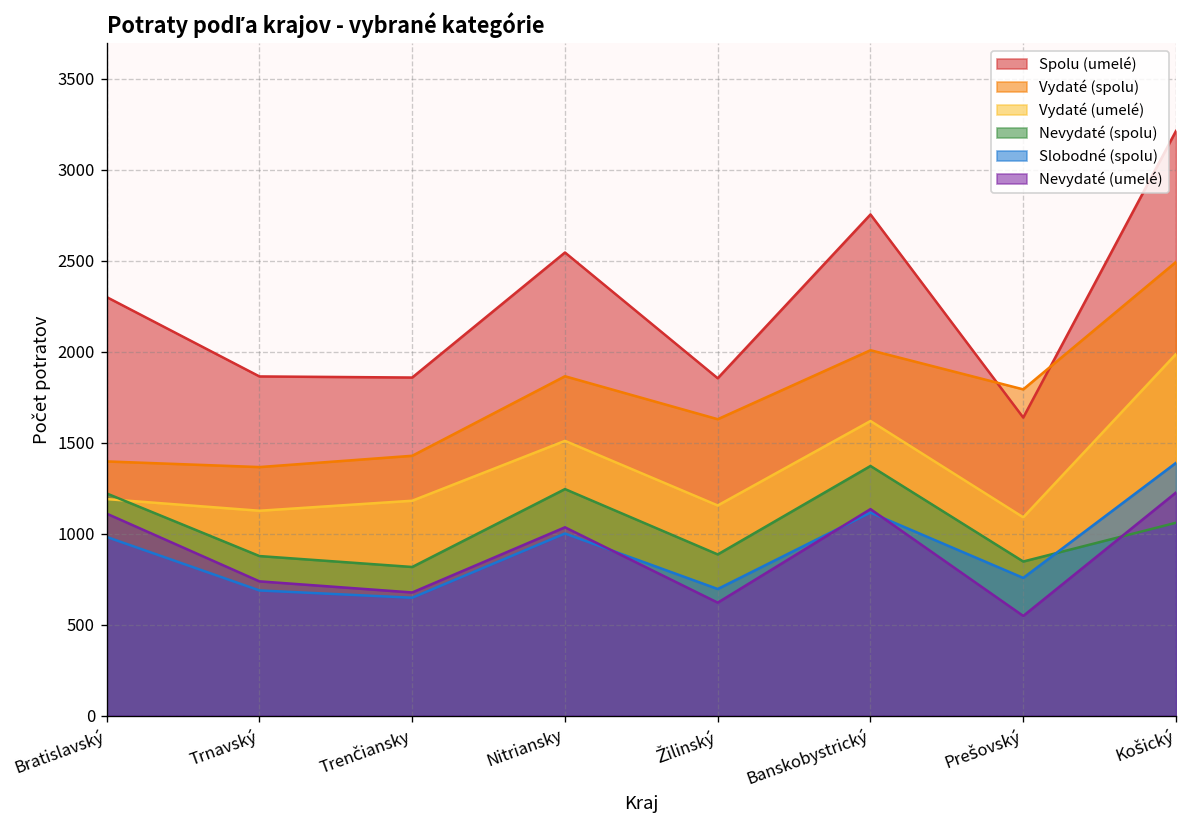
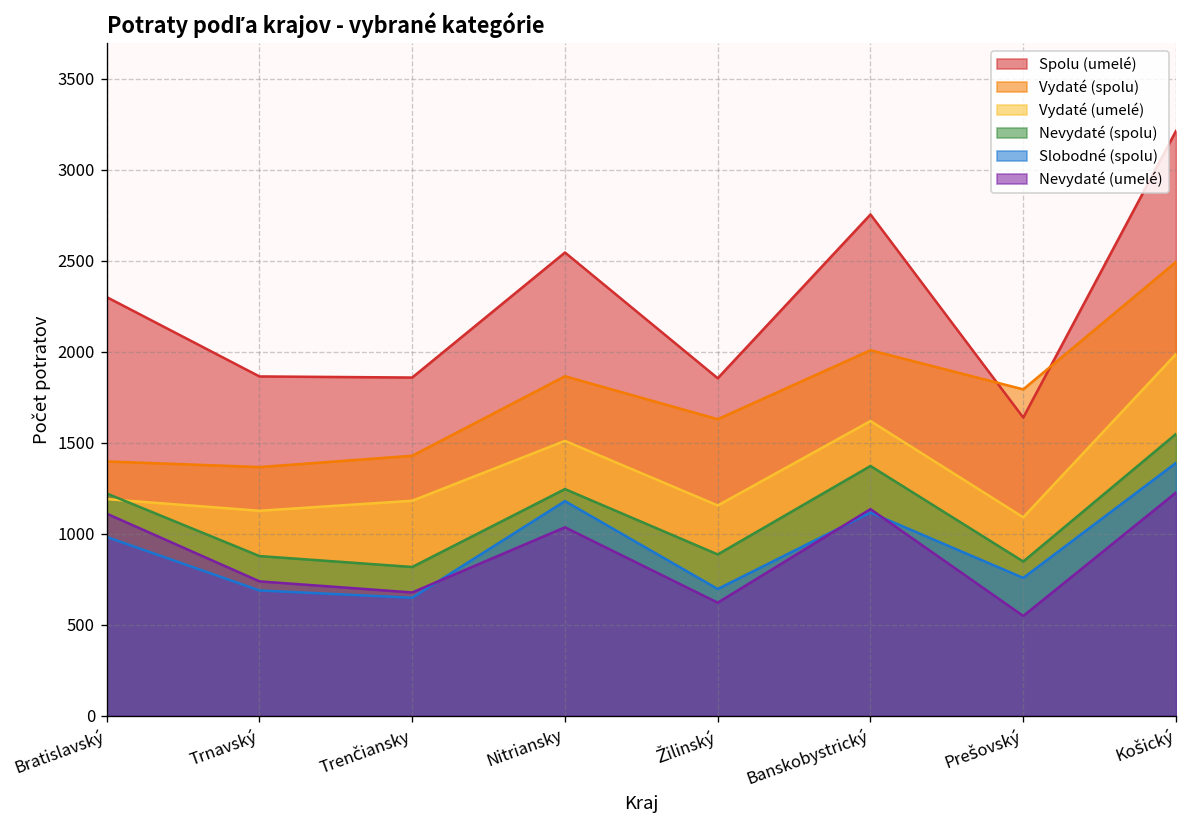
  {
    "Spolu (umelé)": {
      "Bratislavský": 2300,
      "Trnavský": 1860,
      "Trenčiansky": 1860,
      "Nitriansky": 2550,
      "Žilinský": 1850,
      "Banskobystrický": 2750,
      "Prešovský": 1640,
      "Košický": 3210
    },
    "Vydaté (spolu)": {
      "Bratislavský": 1400,
      "Trnavský": 1370,
      "Trenčiansky": 1430,
      "Nitriansky": 1870,
      "Žilinský": 1630,
      "Banskobystrický": 2010,
      "Prešovský": 1790,
      "Košický": 2490
    },
    "Vydaté (umelé)": {
      "Bratislavský": 1190,
      "Trnavský": 1130,
      "Trenčiansky": 1180,
      "Nitriansky": 1510,
      "Žilinský": 1160,
      "Banskobystrický": 1620,
      "Prešovský": 1090,
      "Košický": 1990
    },
    "Nevydaté (spolu)": {
      "Bratislavský": 1220,
      "Trnavský": 880,
      "Trenčiansky": 820,
      "Nitriansky": 1250,
      "Žilinský": 890,
      "Banskobystrický": 1370,
      "Prešovský": 850,
-     "Košický": 1060
+     "Košický": 1550
    },
    "Slobodné (spolu)": {
      "Bratislavský": 980,
      "Trnavský": 690,
      "Trenčiansky": 650,
-     "Nitriansky": 1000,
+     "Nitriansky": 1180,
      "Žilinský": 700,
      "Banskobystrický": 1120,
      "Prešovský": 760,
      "Košický": 1390
    },
    "Nevydaté (umelé)": {
      "Bratislavský": 1110,
      "Trnavský": 740,
      "Trenčiansky": 680,
      "Nitriansky": 1040,
      "Žilinský": 620,
      "Banskobystrický": 1140,
      "Prešovský": 550,
      "Košický": 1230
    }
  }
